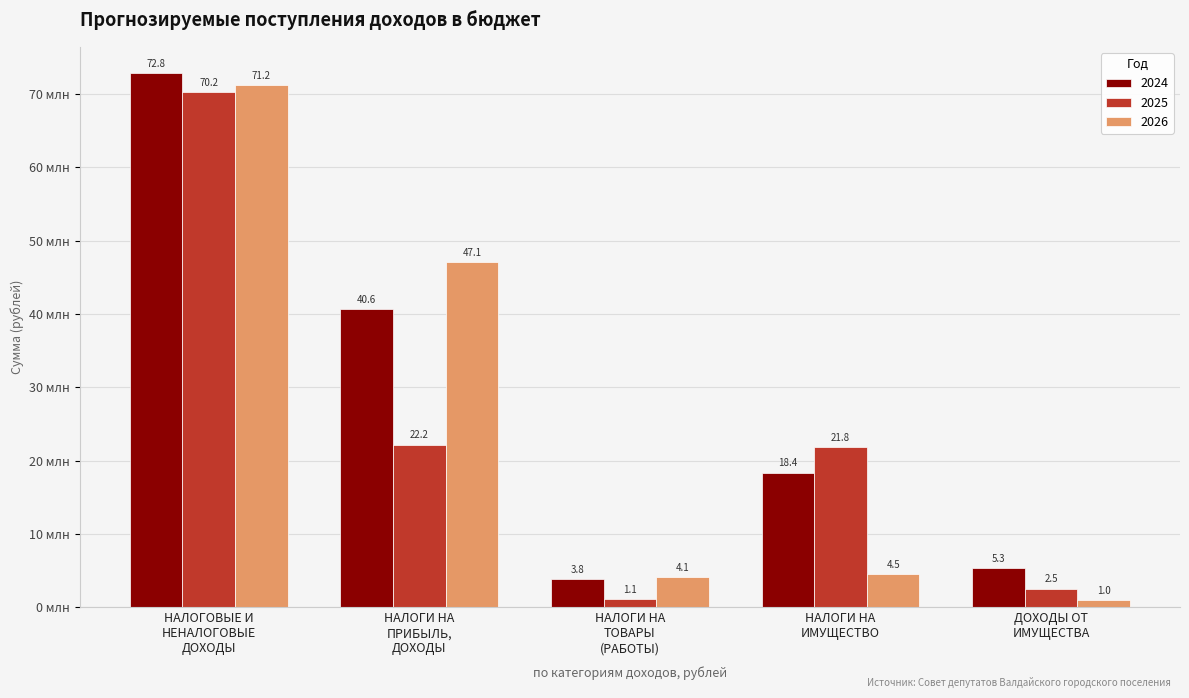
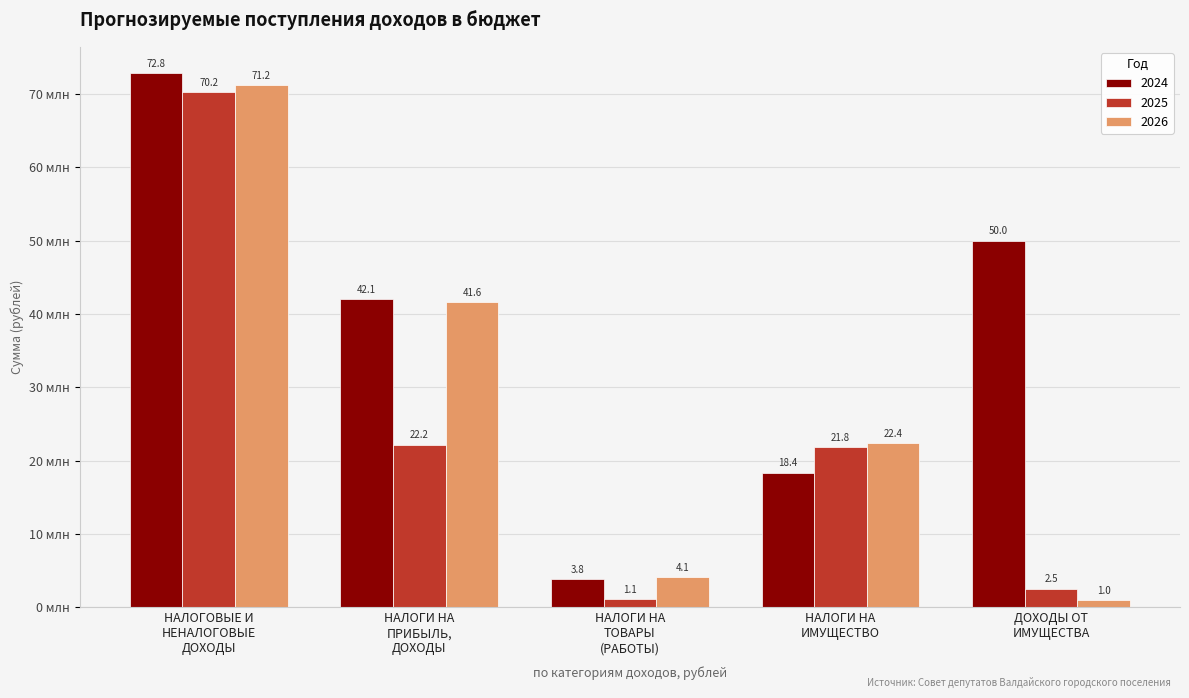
  {
    "2024": {
-     "НАЛОГИ НА ПРИБЫЛЬ, ДОХОДЫ": 40.6,
-     "ДОХОДЫ ОТ ИМУЩЕСТВА": 5.3
+     "НАЛОГИ НА ПРИБЫЛЬ, ДОХОДЫ": 42.1,
+     "ДОХОДЫ ОТ ИМУЩЕСТВА": 50.0
    },
    "2026": {
-     "НАЛОГИ НА ПРИБЫЛЬ, ДОХОДЫ": 47.1,
-     "НАЛОГИ НА ИМУЩЕСТВО": 4.5
+     "НАЛОГИ НА ПРИБЫЛЬ, ДОХОДЫ": 41.6,
+     "НАЛОГИ НА ИМУЩЕСТВО": 22.4
    }
  }
